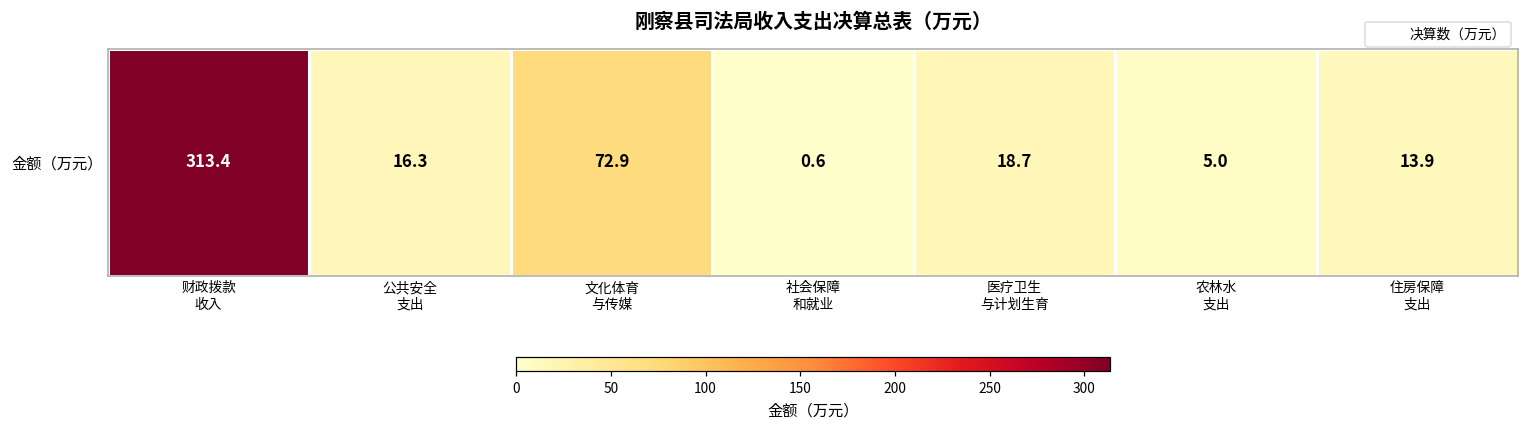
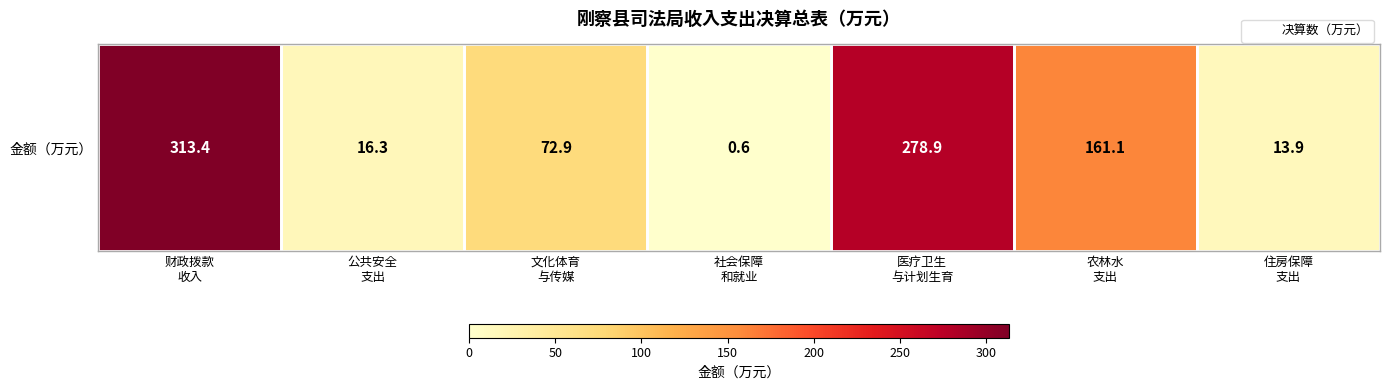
  {
    "金额（万元）": {
      "财政拨款 收入": 313.4,
      "公共安全 支出": 16.3,
      "文化体育 与传媒": 72.9,
      "社会保障 和就业": 0.6,
-     "医疗卫生 与计划生育": 18.7,
-     "农林水 支出": 5.0,
+     "医疗卫生 与计划生育": 278.9,
+     "农林水 支出": 161.1,
      "住房保障 支出": 13.9
    }
  }
